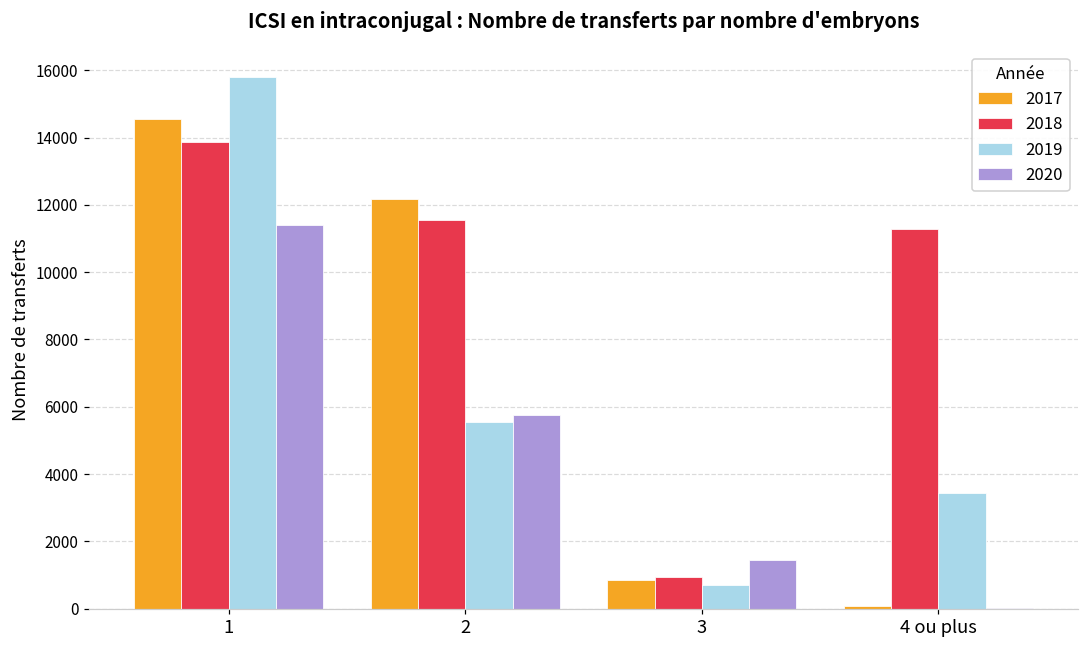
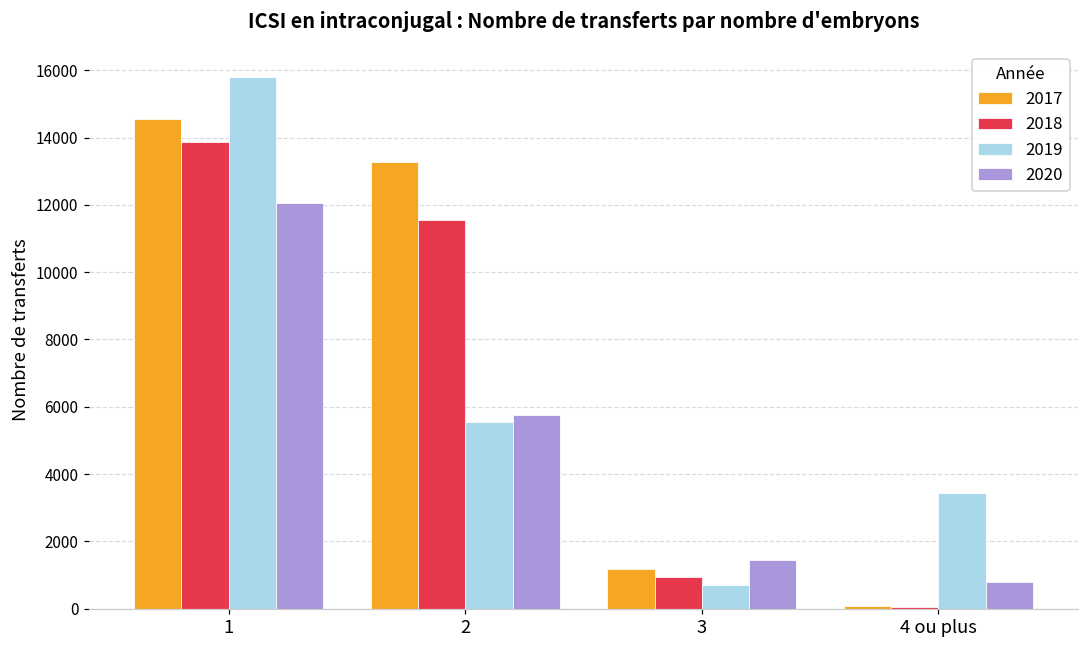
  {
    "2017": {
      "1": 14600,
-     "2": 12200,
-     "3": 900,
+     "2": 13300,
+     "3": 1200,
      "4 ou plus": 100
    },
    "2018": {
      "1": 13900,
      "2": 11600,
      "3": 900,
-     "4 ou plus": 11300
+     "4 ou plus": 100
    },
    "2019": {
      "1": 15800,
      "2": 5500,
      "3": 700,
      "4 ou plus": 3400
    },
    "2020": {
-     "1": 11400,
+     "1": 12100,
      "2": 5800,
      "3": 1400,
-     "4 ou plus": 0
+     "4 ou plus": 800
    }
  }
